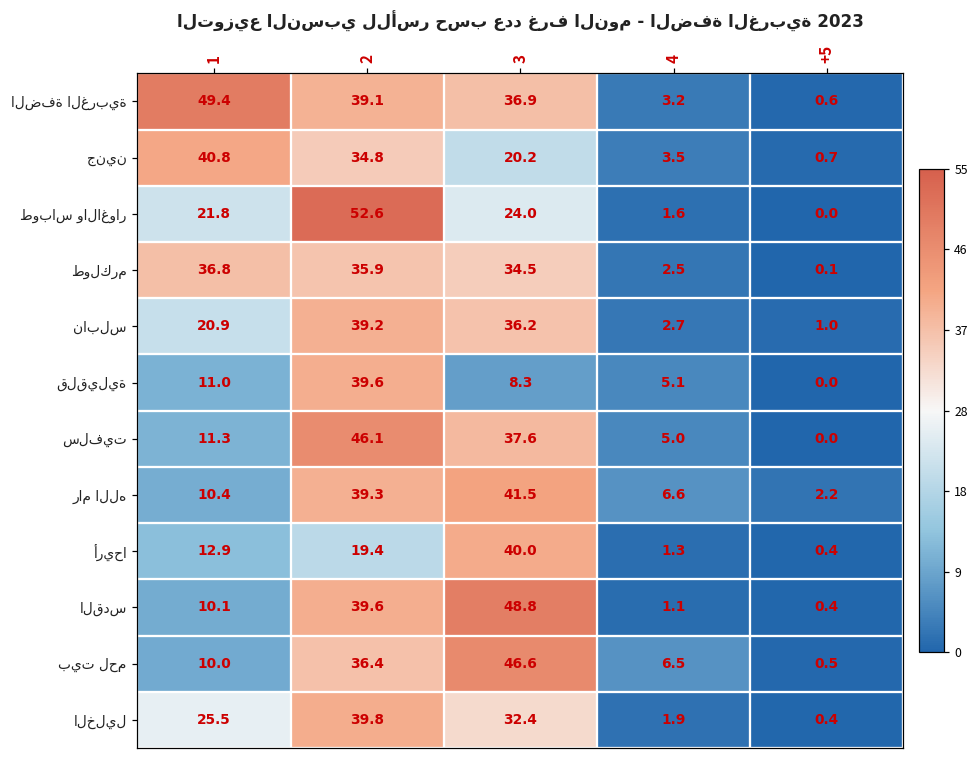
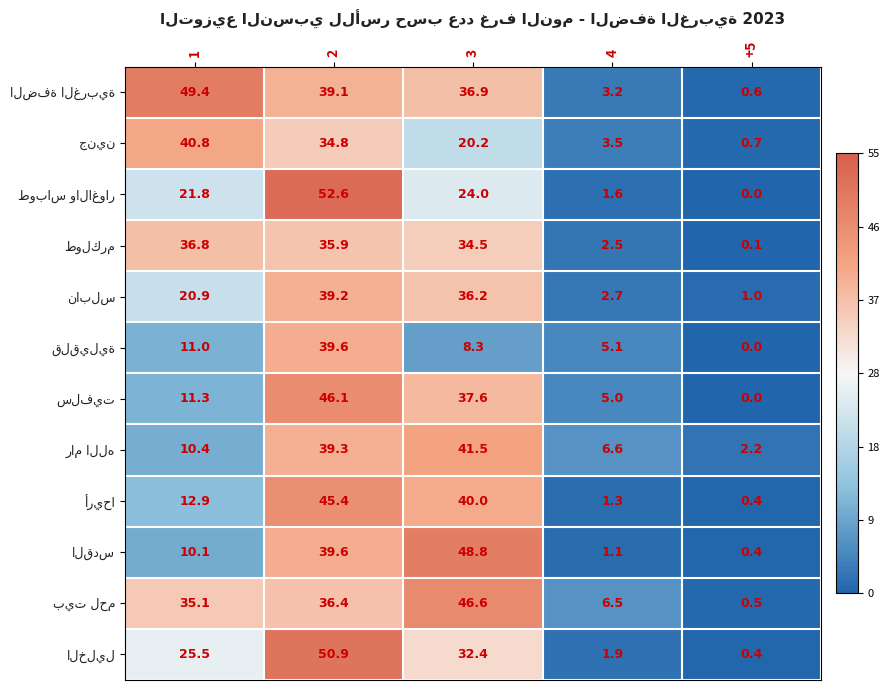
  {
    "الضفة الغربية": {
      "1": 49.4,
      "2": 39.1,
      "3": 36.9,
      "4": 3.2,
      "+5": 0.6
    },
    "جنين": {
      "1": 40.8,
      "2": 34.8,
      "3": 20.2,
      "4": 3.5,
      "+5": 0.7
    },
    "طوباس والاغوار": {
      "1": 21.8,
      "2": 52.6,
      "3": 24.0,
      "4": 1.6,
      "+5": 0.0
    },
    "طولكرم": {
      "1": 36.8,
      "2": 35.9,
      "3": 34.5,
      "4": 2.5,
      "+5": 0.1
    },
    "نابلس": {
      "1": 20.9,
      "2": 39.2,
      "3": 36.2,
      "4": 2.7,
      "+5": 1.0
    },
    "قلقيلية": {
      "1": 11.0,
      "2": 39.6,
      "3": 8.3,
      "4": 5.1,
      "+5": 0.0
    },
    "سلفيت": {
      "1": 11.3,
      "2": 46.1,
      "3": 37.6,
      "4": 5.0,
      "+5": 0.0
    },
    "رام الله": {
      "1": 10.4,
      "2": 39.3,
      "3": 41.5,
      "4": 6.6,
      "+5": 2.2
    },
    "أريحا": {
      "1": 12.9,
-     "2": 19.4,
+     "2": 45.4,
      "3": 40.0,
      "4": 1.3,
      "+5": 0.4
    },
    "القدس": {
      "1": 10.1,
      "2": 39.6,
      "3": 48.8,
      "4": 1.1,
      "+5": 0.4
    },
    "بيت لحم": {
-     "1": 10.0,
+     "1": 35.1,
      "2": 36.4,
      "3": 46.6,
      "4": 6.5,
      "+5": 0.5
    },
    "الخليل": {
      "1": 25.5,
-     "2": 39.8,
+     "2": 50.9,
      "3": 32.4,
      "4": 1.9,
      "+5": 0.4
    }
  }
